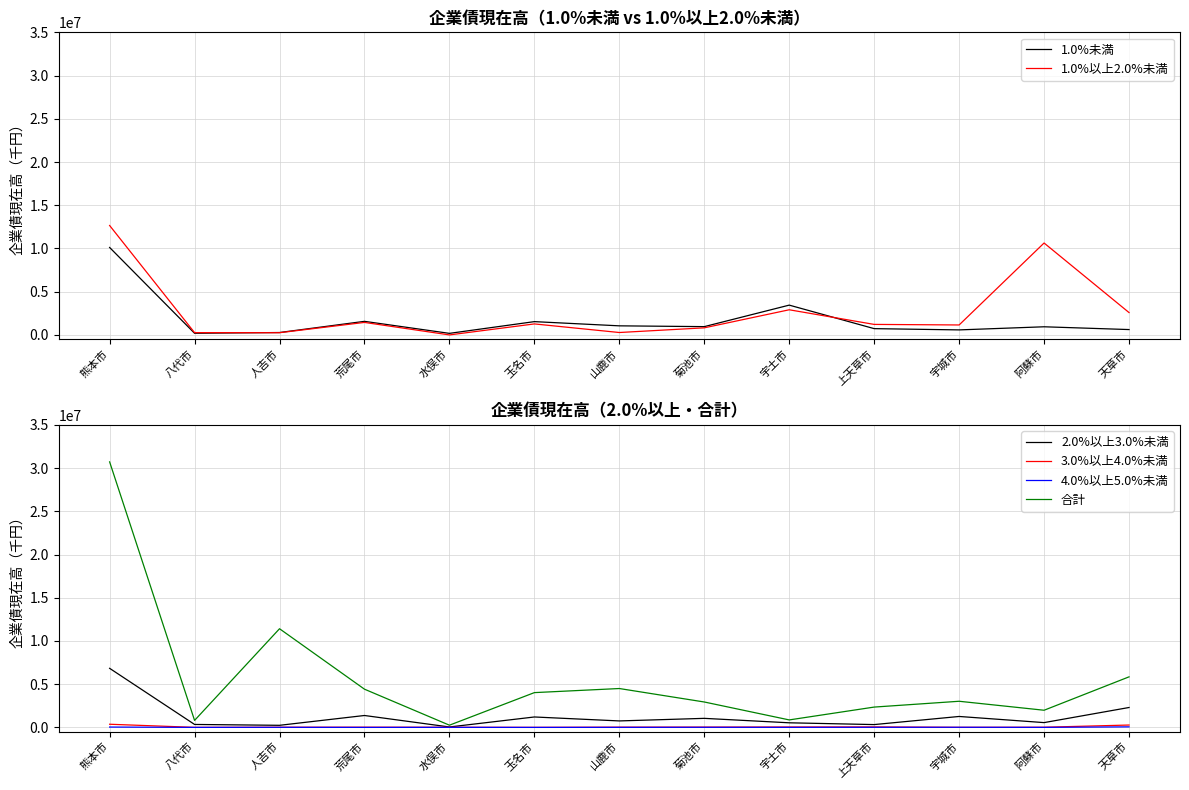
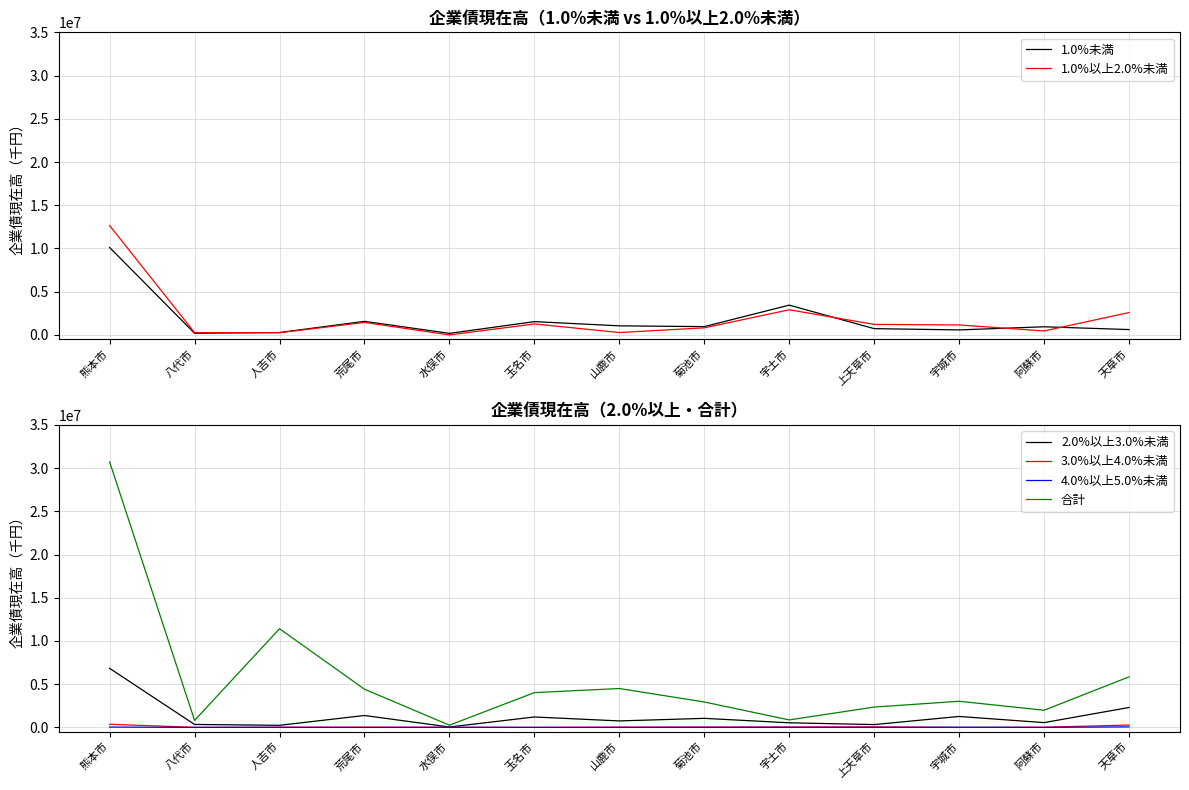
  {
    "企業債現在高（1.0%未満 vs 1.0%以上2.0%未満）": {
      "1.0%未満": {
        "熊本市": 10000000,
        "山鹿市": 1000000,
        "宇土市": 3000000,
        "上天草市": 1000000,
        "宇城市": 1000000,
        "阿蘇市": 1000000,
        "天草市": 1000000
      },
      "1.0%以上2.0%未満": {
        "熊本市": 13000000,
        "山鹿市": 0,
        "宇土市": 3000000,
        "上天草市": 1000000,
        "宇城市": 1000000,
-       "阿蘇市": 11000000,
+       "阿蘇市": 0,
        "天草市": 3000000
      }
    },
    "企業債現在高（2.0%以上・合計）": {
      "2.0%以上3.0%未満": {
        "熊本市": 7000000,
        "八代市": 0,
        "荒尾市": 1000000,
        "玉名市": 1000000,
        "山鹿市": 1000000,
        "菊池市": 1000000,
        "宇土市": 1000000,
        "宇城市": 1000000,
        "阿蘇市": 1000000,
        "天草市": 2000000
      },
      "3.0%以上4.0%未満": {
        "熊本市": 0
      },
      "4.0%以上5.0%未満": {
        "熊本市": 0
      },
      "合計": {
        "熊本市": 31000000,
        "八代市": 1000000,
        "人吉市": 11000000,
        "荒尾市": 4000000,
        "玉名市": 4000000,
        "山鹿市": 4000000,
        "菊池市": 3000000,
        "宇土市": 1000000,
        "上天草市": 2000000,
        "宇城市": 3000000,
        "阿蘇市": 2000000,
        "天草市": 6000000
      }
    }
  }
